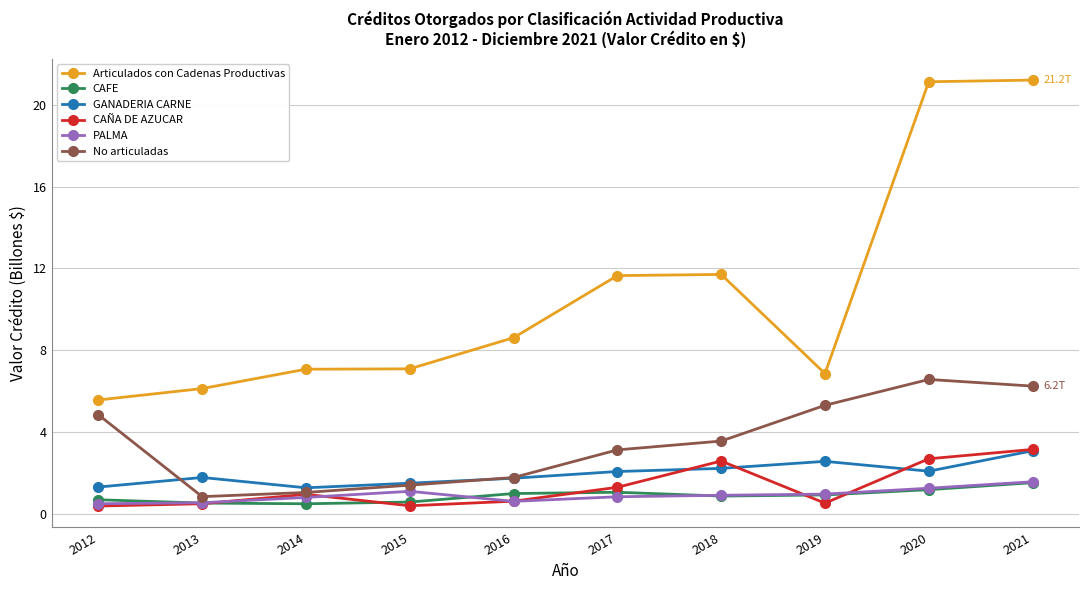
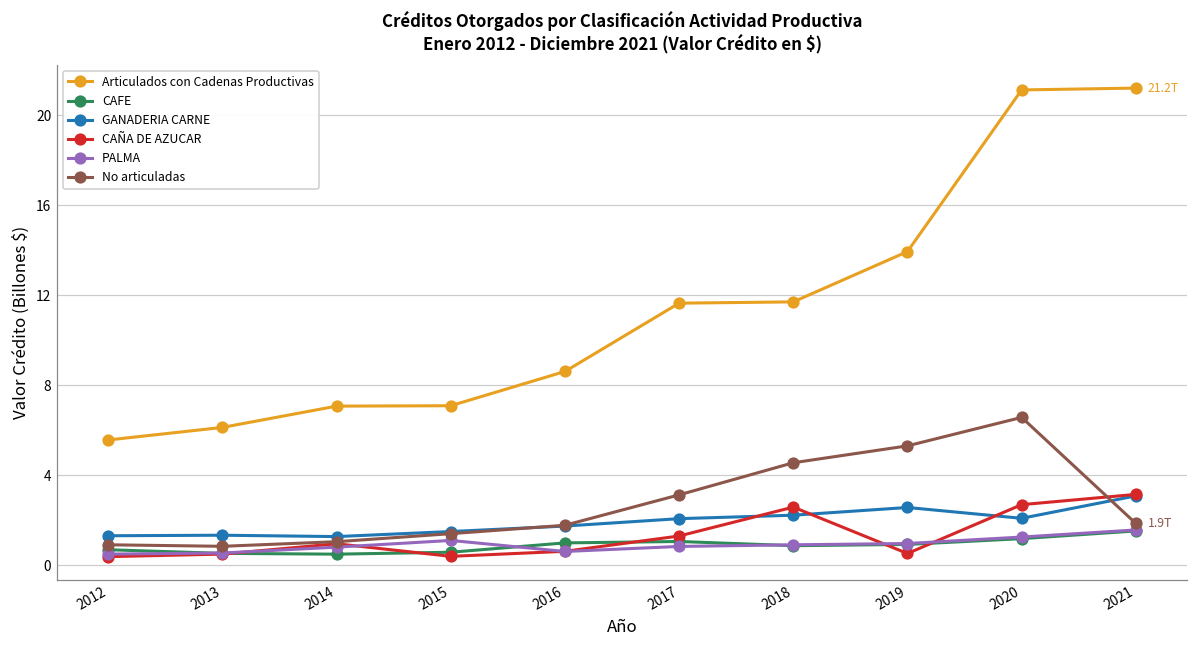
  {
    "Articulados con Cadenas Productivas": {
      "2012": "5.6",
      "2013": "6.1",
      "2014": "7.1",
      "2015": "7.1",
      "2016": "8.6",
      "2017": "11.7",
      "2018": "11.7",
-     "2019": "6.9",
+     "2019": "13.9",
      "2020": "21.1"
    },
    "CAFE": {
      "2012": "0.7",
      "2014": "0.5",
      "2015": "0.6",
      "2016": "1.0",
      "2017": "1.1"
    },
    "GANADERIA CARNE": {
      "2012": "1.3",
-     "2013": "1.8",
+     "2013": "1.3",
      "2014": "1.3",
      "2017": "2.1",
      "2018": "2.2",
      "2019": "2.6",
      "2020": "2.1"
    },
    "CAÑA DE AZUCAR": {
      "2015": "0.4",
      "2017": "1.3",
      "2018": "2.6",
      "2019": "0.5",
      "2020": "2.7"
    },
    "PALMA": {
      "2014": "0.8",
      "2015": "1.1",
      "2017": "0.8"
    },
    "No articuladas": {
-     "2012": "4.8",
-     "2018": "3.6",
-     "2021": "6.2T"
+     "2012": "0.9",
+     "2018": "4.6",
+     "2021": "1.9T"
    }
  }
